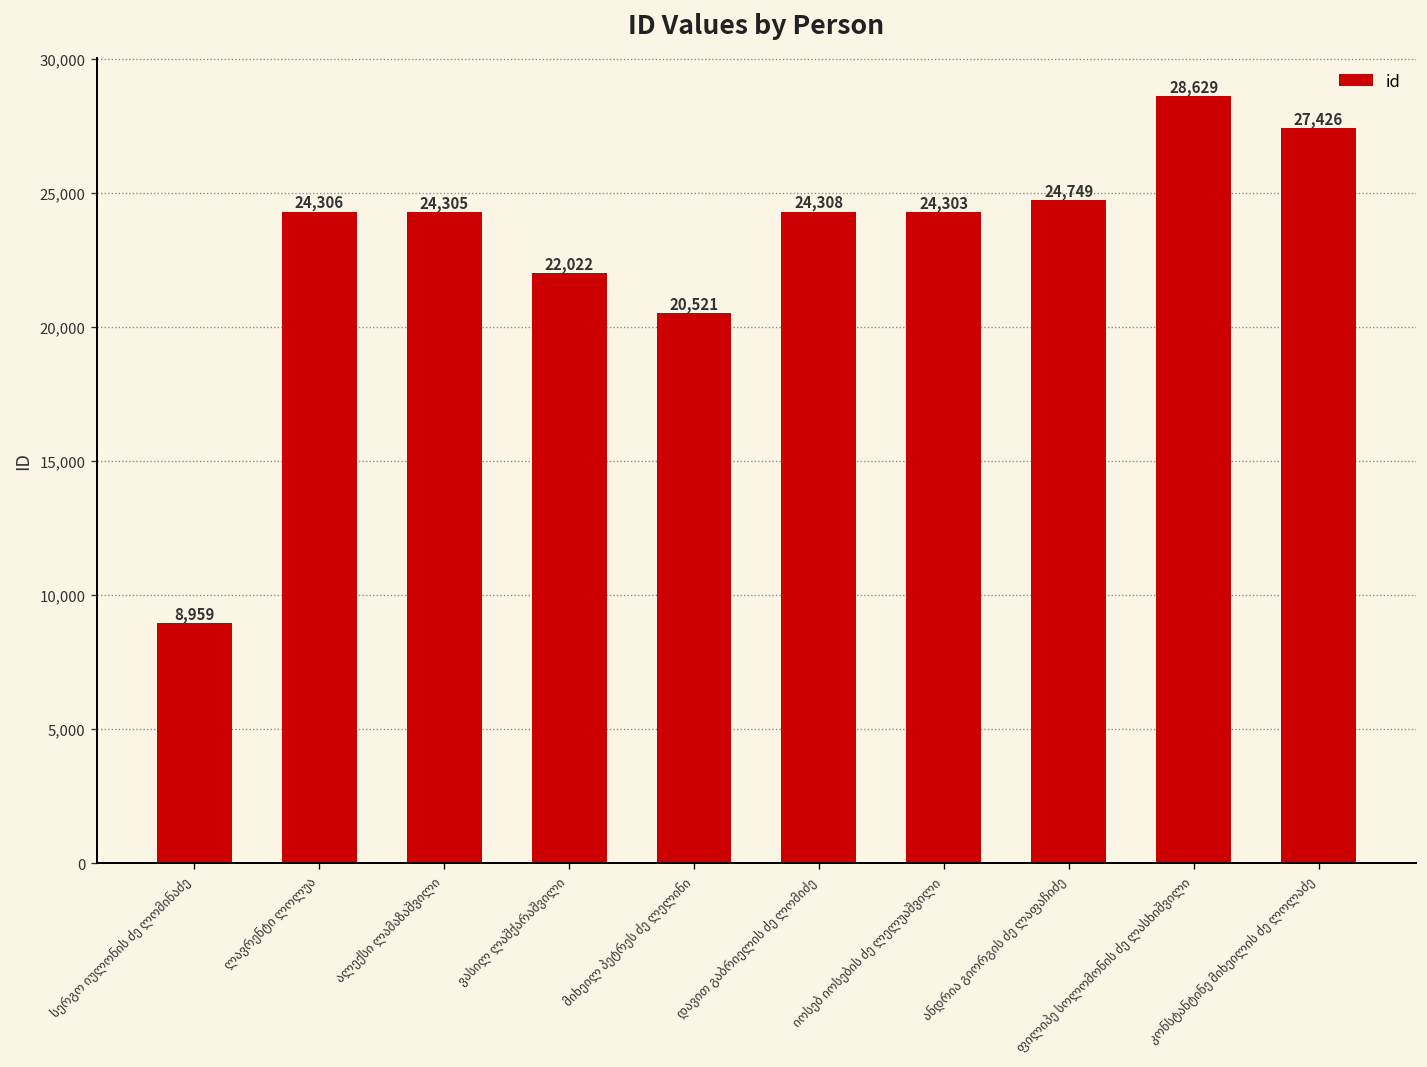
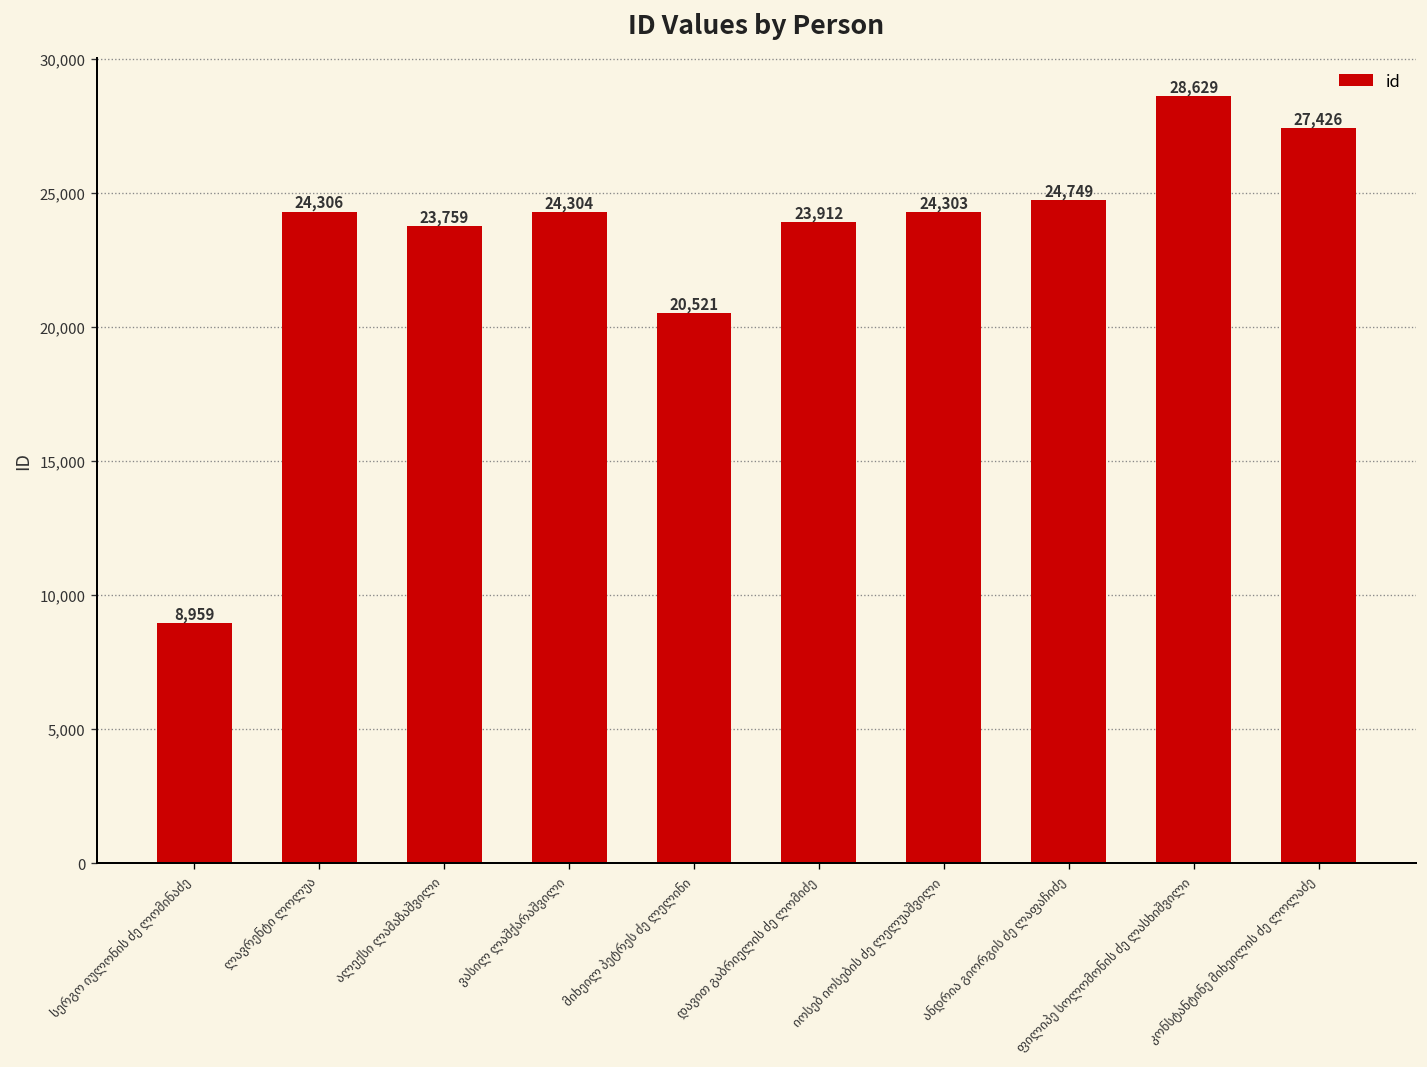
  {
    "სერგო იულონის ძე ლომინაძე": "8,959",
    "ლავრენტი ლოლუა": "24,306",
-   "ალექსი ლამაზაშვილი": "24,305",
-   "ვასილ ლაშქარაშვილი": "22,022",
+   "ალექსი ლამაზაშვილი": "23,759",
+   "ვასილ ლაშქარაშვილი": "24,304",
    "მიხეილ პეტრეს ძე ლელინი": "20,521",
-   "დავით გაბრიელის ძე ლომიძე": "24,308",
+   "დავით გაბრიელის ძე ლომიძე": "23,912",
    "იოსებ იოსების ძე ლელუაშვილი": "24,303",
    "ანდრია გიორგის ძე ლაფაჩიძე": "24,749",
    "ფილიპე სოლომონის ძე ლასხიშვილი": "28,629",
    "კონსტანტინე მიხეილის ძე ლოლაძე": "27,426"
  }
